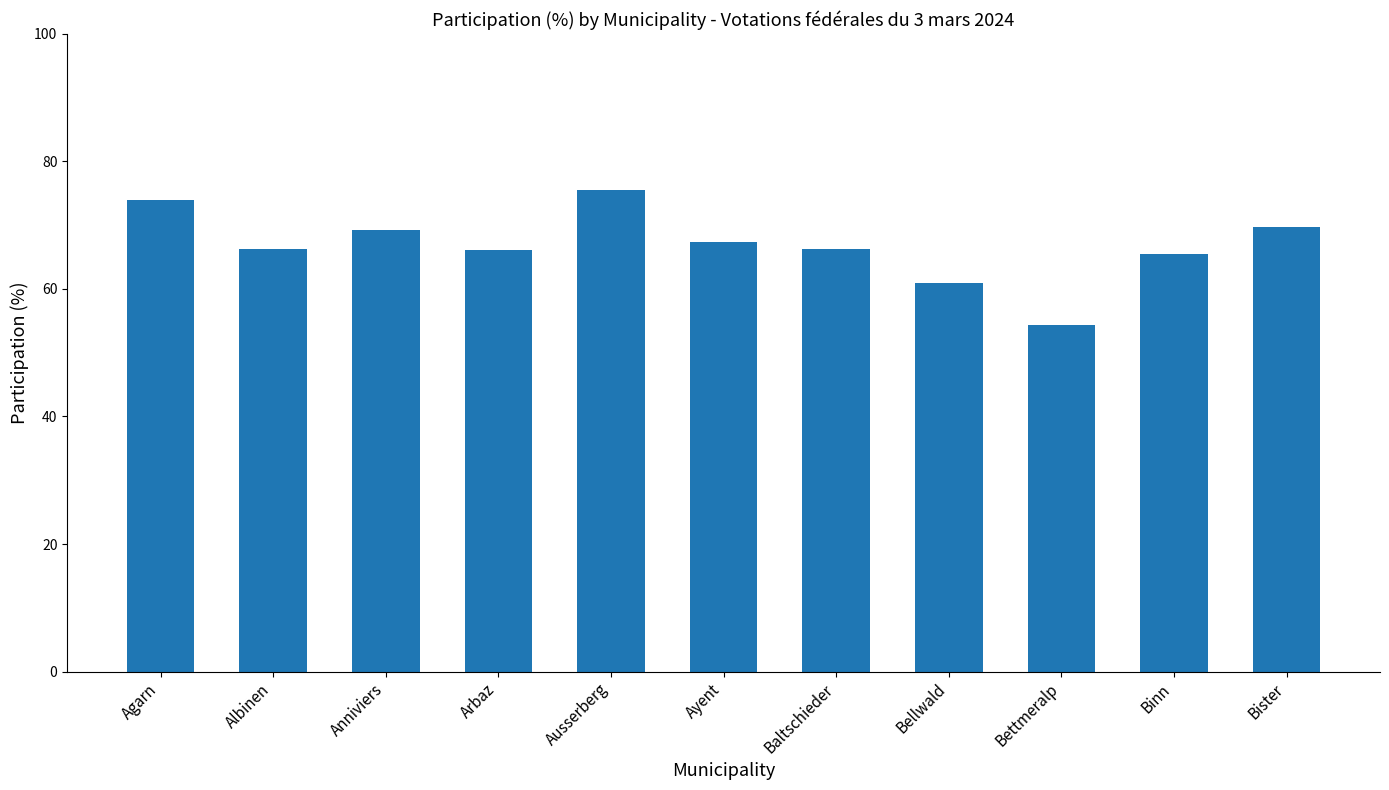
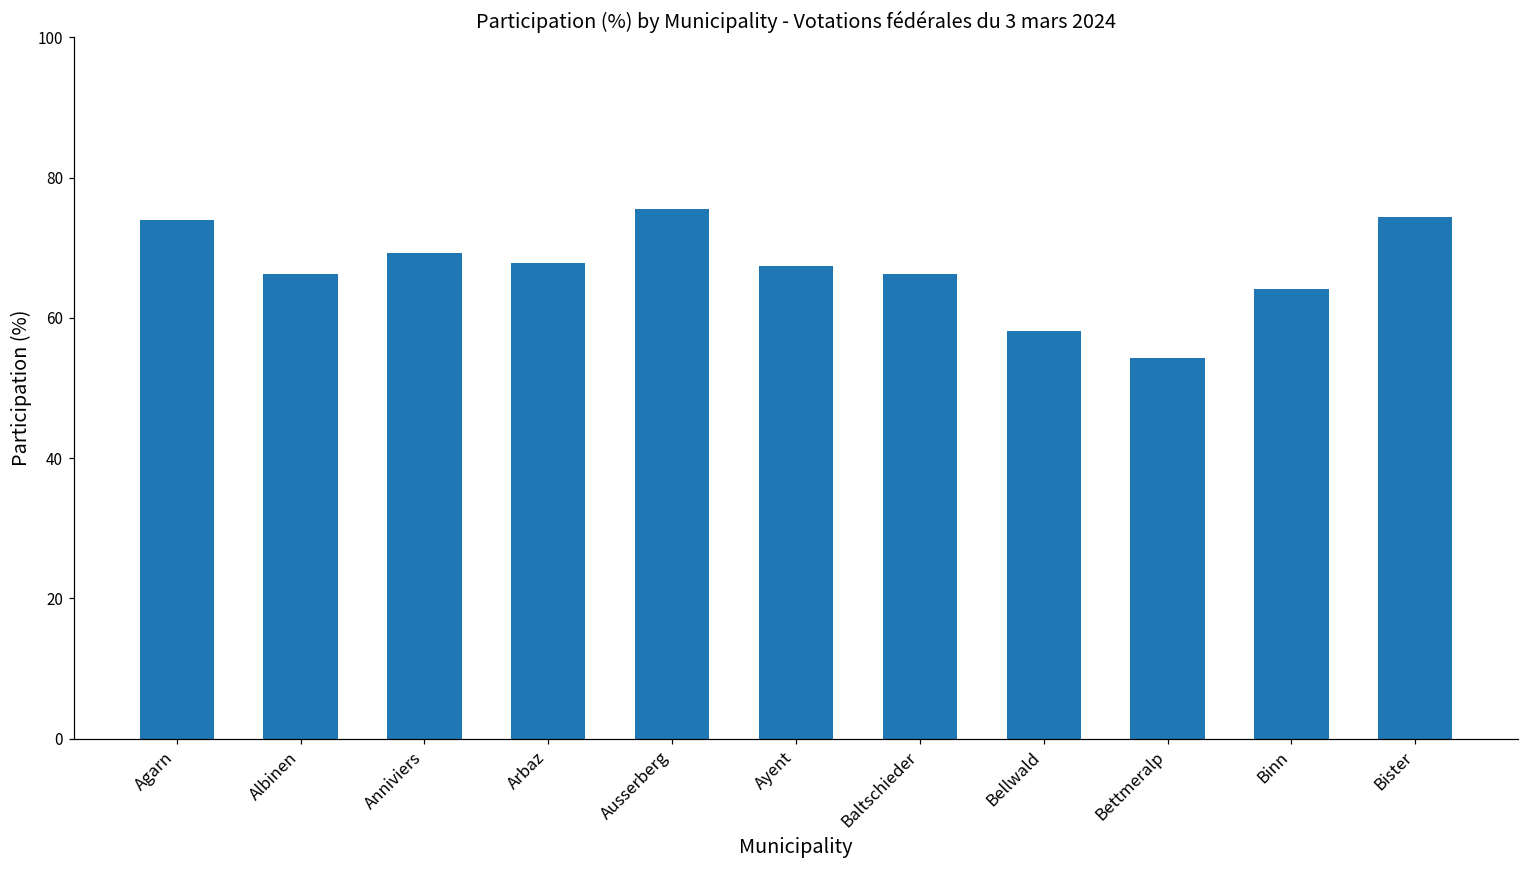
  {
    "Agarn": 74,
    "Albinen": 66,
    "Anniviers": 69,
-   "Arbaz": 66,
+   "Arbaz": 68,
    "Ausserberg": 76,
    "Ayent": 67,
    "Baltschieder": 66,
-   "Bellwald": 61,
+   "Bellwald": 58,
    "Bettmeralp": 54,
-   "Binn": 66,
-   "Bister": 70
+   "Binn": 64,
+   "Bister": 74
  }
